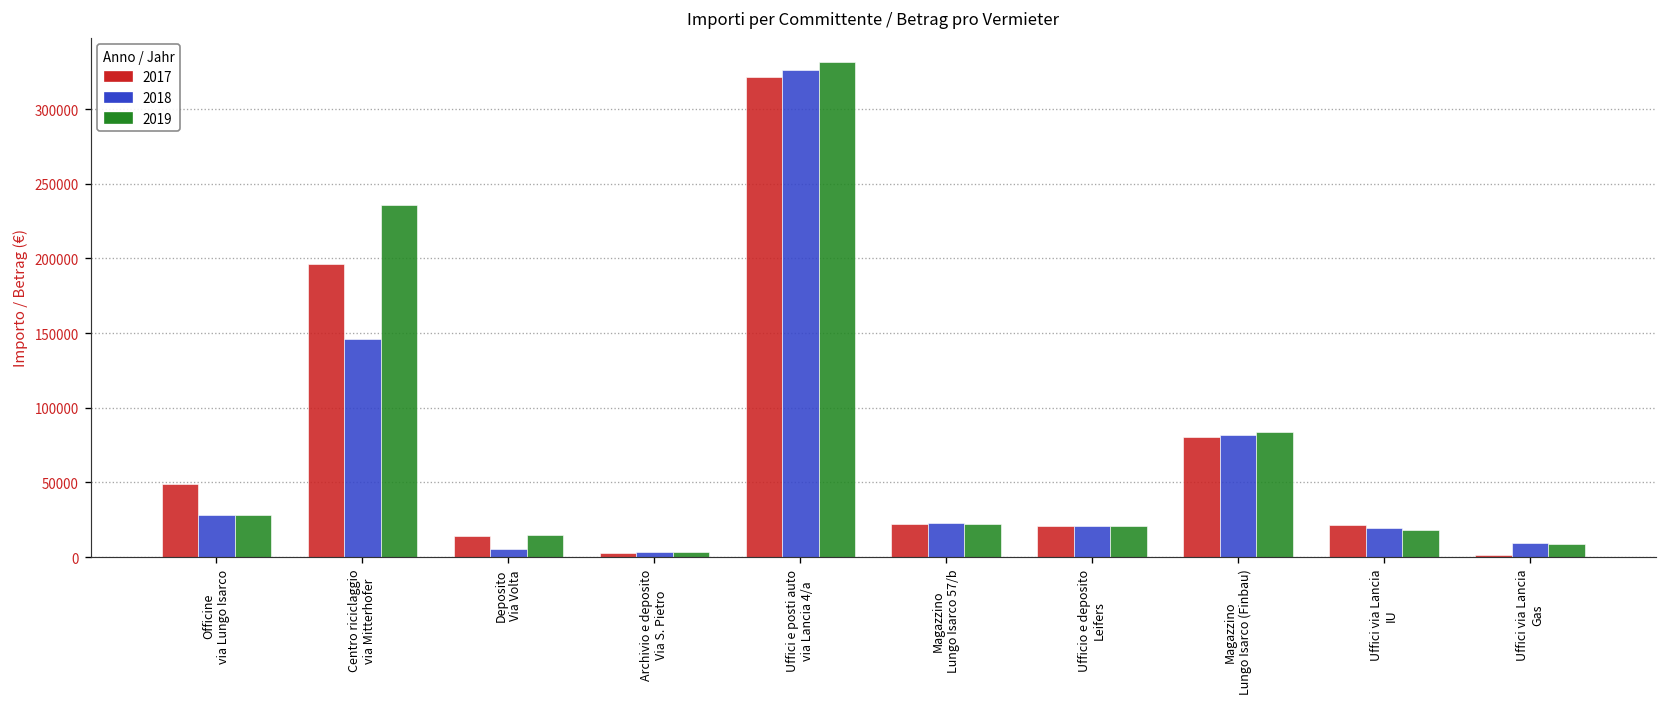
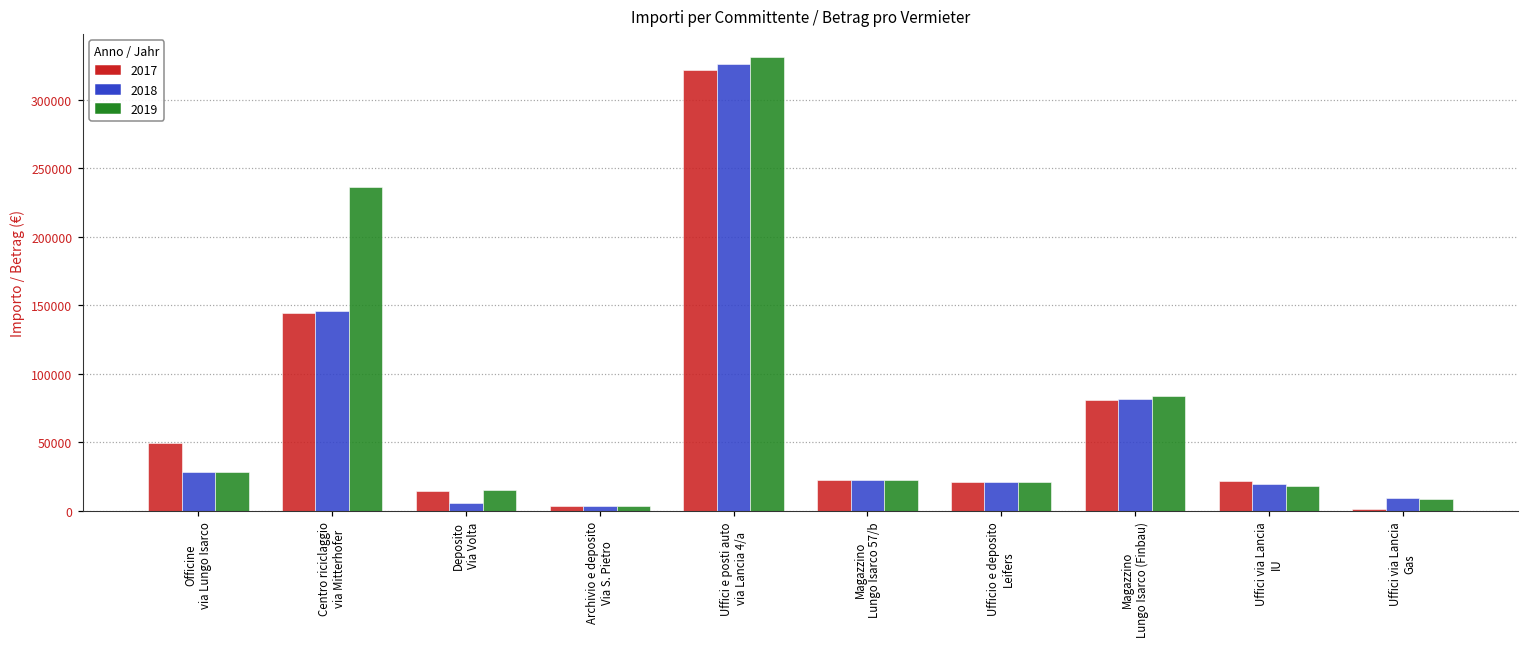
  {
    "2017": {
      "Officine via Lungo Isarco": 49000,
-     "Centro riciclaggio via Mitterhofer": 196000,
+     "Centro riciclaggio via Mitterhofer": 144000,
      "Deposito Via Volta": 14000,
      "Archivio e deposito Via S. Pietro": 3000,
      "Uffici e posti auto via Lancia 4/a": 322000,
      "Magazzino Lungo Isarco 57/b": 22000,
      "Ufficio e deposito Leifers": 21000,
      "Magazzino Lungo Isarco (Finbau)": 80000,
      "Uffici via Lancia IU": 22000
    },
    "2018": {
      "Officine via Lungo Isarco": 28000,
      "Centro riciclaggio via Mitterhofer": 146000,
      "Deposito Via Volta": 5000,
      "Archivio e deposito Via S. Pietro": 3000,
      "Uffici e posti auto via Lancia 4/a": 326000,
      "Magazzino Lungo Isarco 57/b": 22000,
      "Ufficio e deposito Leifers": 21000,
      "Magazzino Lungo Isarco (Finbau)": 81000,
      "Uffici via Lancia IU": 19000,
      "Uffici via Lancia Gas": 9000
    },
    "2019": {
      "Officine via Lungo Isarco": 28000,
      "Centro riciclaggio via Mitterhofer": 236000,
      "Deposito Via Volta": 15000,
      "Archivio e deposito Via S. Pietro": 3000,
      "Uffici e posti auto via Lancia 4/a": 331000,
      "Magazzino Lungo Isarco 57/b": 22000,
      "Ufficio e deposito Leifers": 21000,
      "Magazzino Lungo Isarco (Finbau)": 84000,
      "Uffici via Lancia IU": 18000,
      "Uffici via Lancia Gas": 9000
    }
  }
